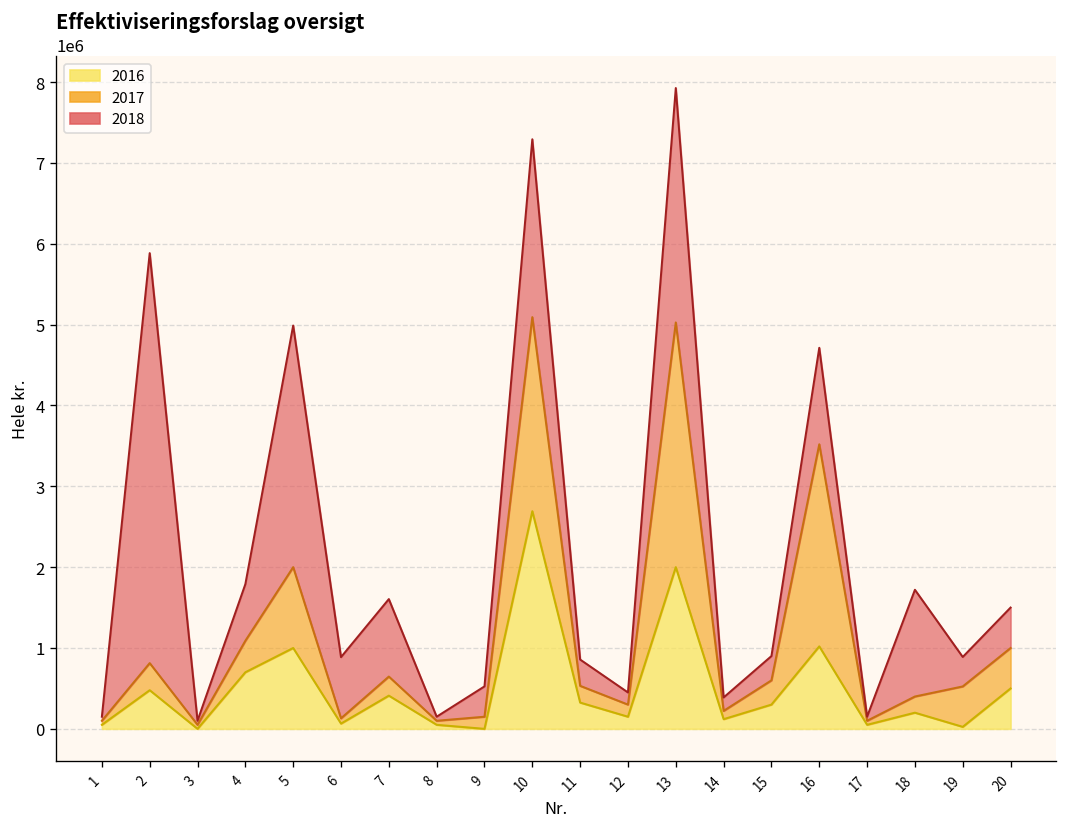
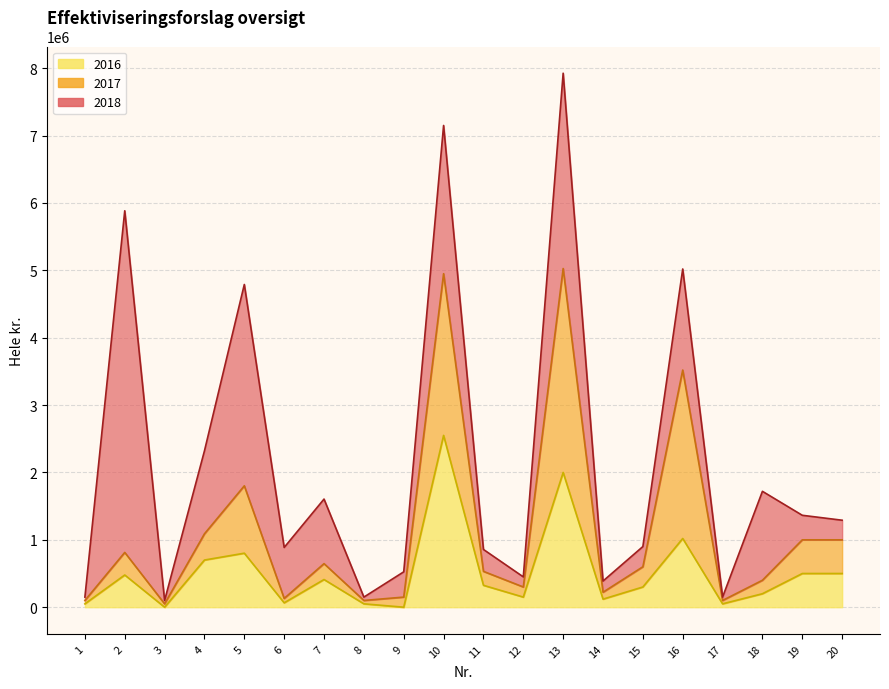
  {
    "2016": {
      "1": 100000,
      "2": 500000,
      "3": 0,
      "4": 700000,
-     "5": 1000000,
+     "5": 800000,
      "6": 100000,
      "7": 400000,
      "8": 100000,
      "9": 0,
-     "10": 2700000,
+     "10": 2600000,
      "11": 300000,
      "12": 200000,
      "13": 2000000,
      "14": 100000,
      "15": 300000,
      "16": 1000000,
      "17": 100000,
      "18": 200000,
-     "19": 0,
+     "19": 500000,
      "20": 500000
    },
    "2017": {
      "1": 100000,
      "2": 300000,
      "3": 100000,
      "4": 400000,
      "5": 1000000,
      "6": 100000,
      "7": 200000,
      "8": 100000,
      "9": 200000,
      "10": 2400000,
      "11": 200000,
      "12": 200000,
      "13": 3000000,
      "14": 100000,
      "15": 300000,
      "16": 2500000,
      "17": 100000,
      "18": 200000,
      "19": 500000,
      "20": 500000
    },
    "2018": {
      "1": 100000,
      "2": 5100000,
      "3": 100000,
-     "4": 700000,
+     "4": 1200000,
      "5": 3000000,
      "6": 800000,
      "7": 1000000,
      "8": 100000,
      "9": 400000,
      "10": 2200000,
      "11": 300000,
      "12": 200000,
      "13": 2900000,
      "14": 200000,
      "15": 300000,
-     "16": 1200000,
+     "16": 1500000,
      "17": 100000,
      "18": 1300000,
      "19": 400000,
-     "20": 500000
+     "20": 300000
    }
  }
